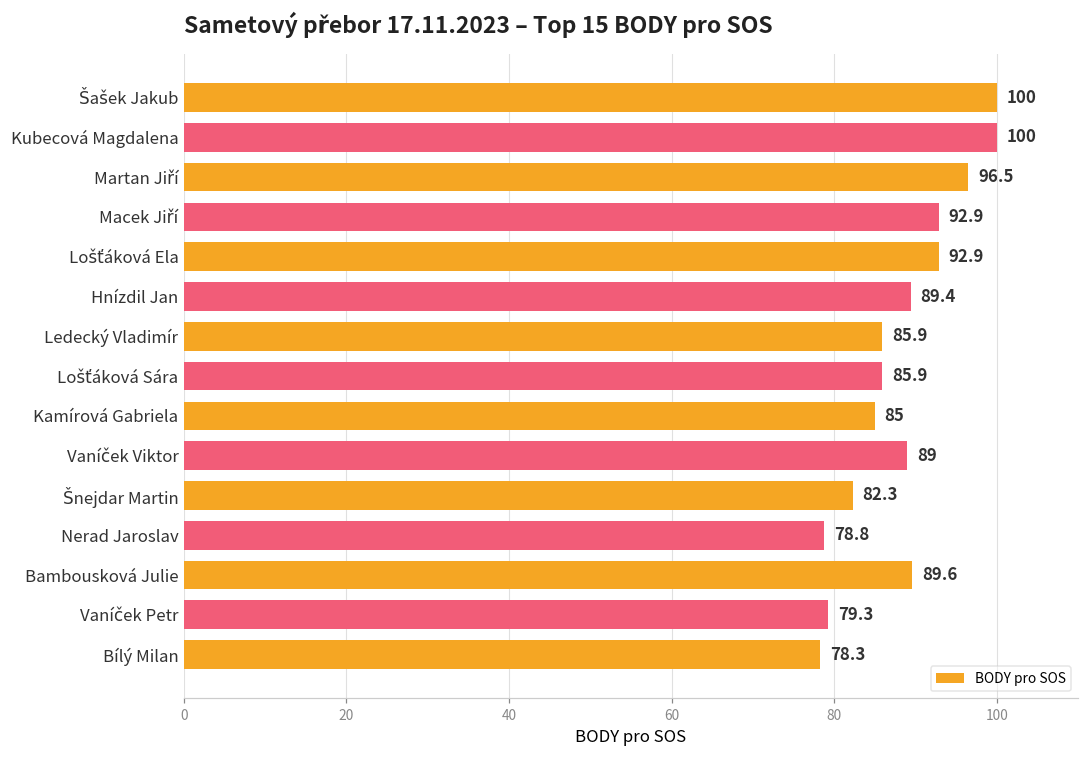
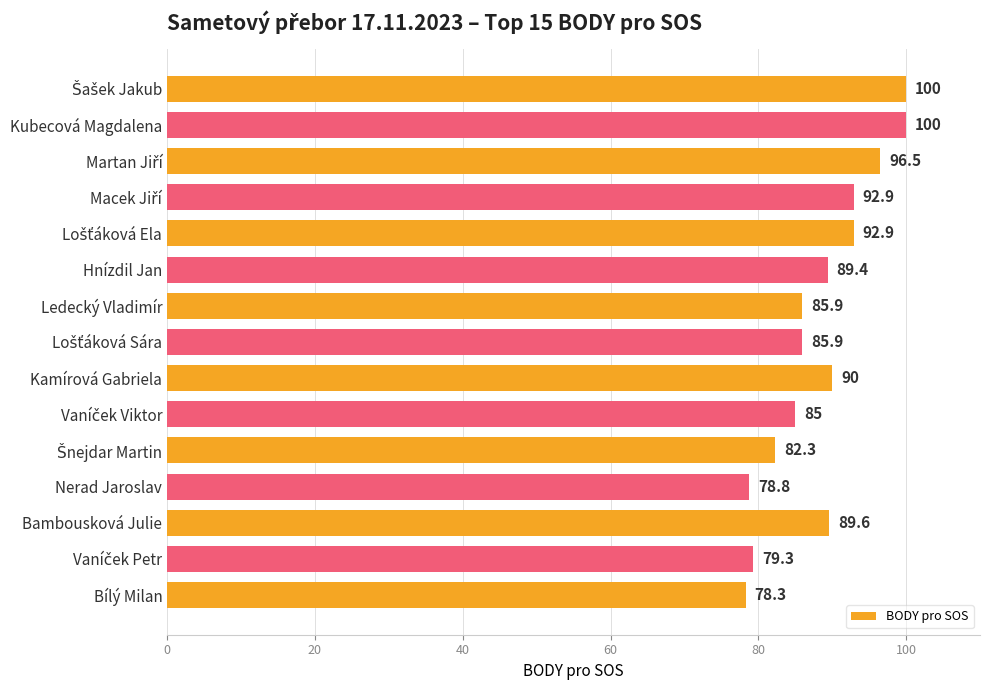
  {
    "Šašek Jakub": 100,
    "Kubecová Magdalena": 100,
    "Martan Jiří": 96.5,
    "Macek Jiří": 92.9,
    "Lošťáková Ela": 92.9,
    "Hnízdil Jan": 89.4,
    "Ledecký Vladimír": 85.9,
    "Lošťáková Sára": 85.9,
-   "Kamírová Gabriela": 85,
-   "Vaníček Viktor": 89,
+   "Kamírová Gabriela": 90,
+   "Vaníček Viktor": 85,
    "Šnejdar Martin": 82.3,
    "Nerad Jaroslav": 78.8,
    "Bambousková Julie": 89.6,
    "Vaníček Petr": 79.3,
    "Bílý Milan": 78.3
  }
